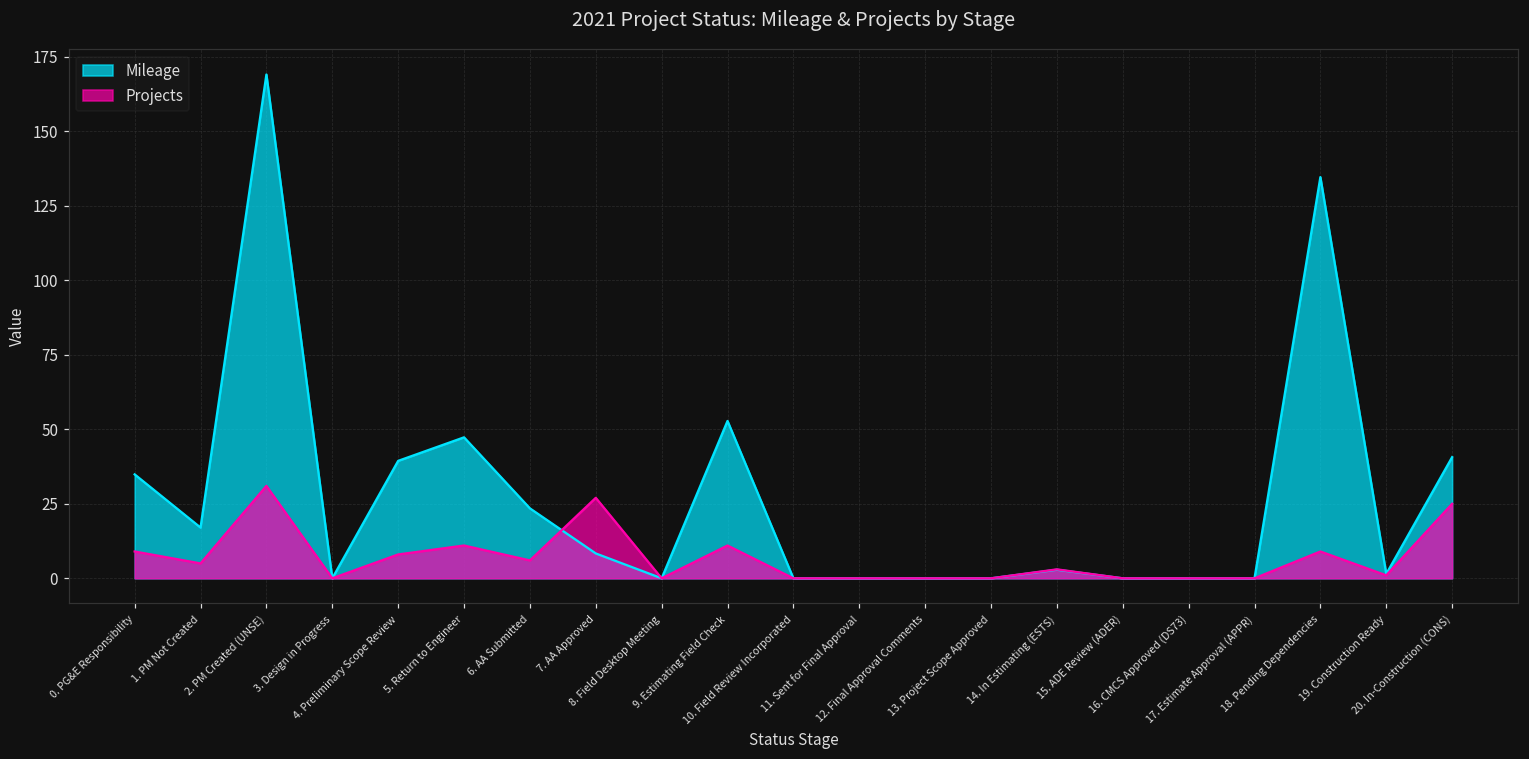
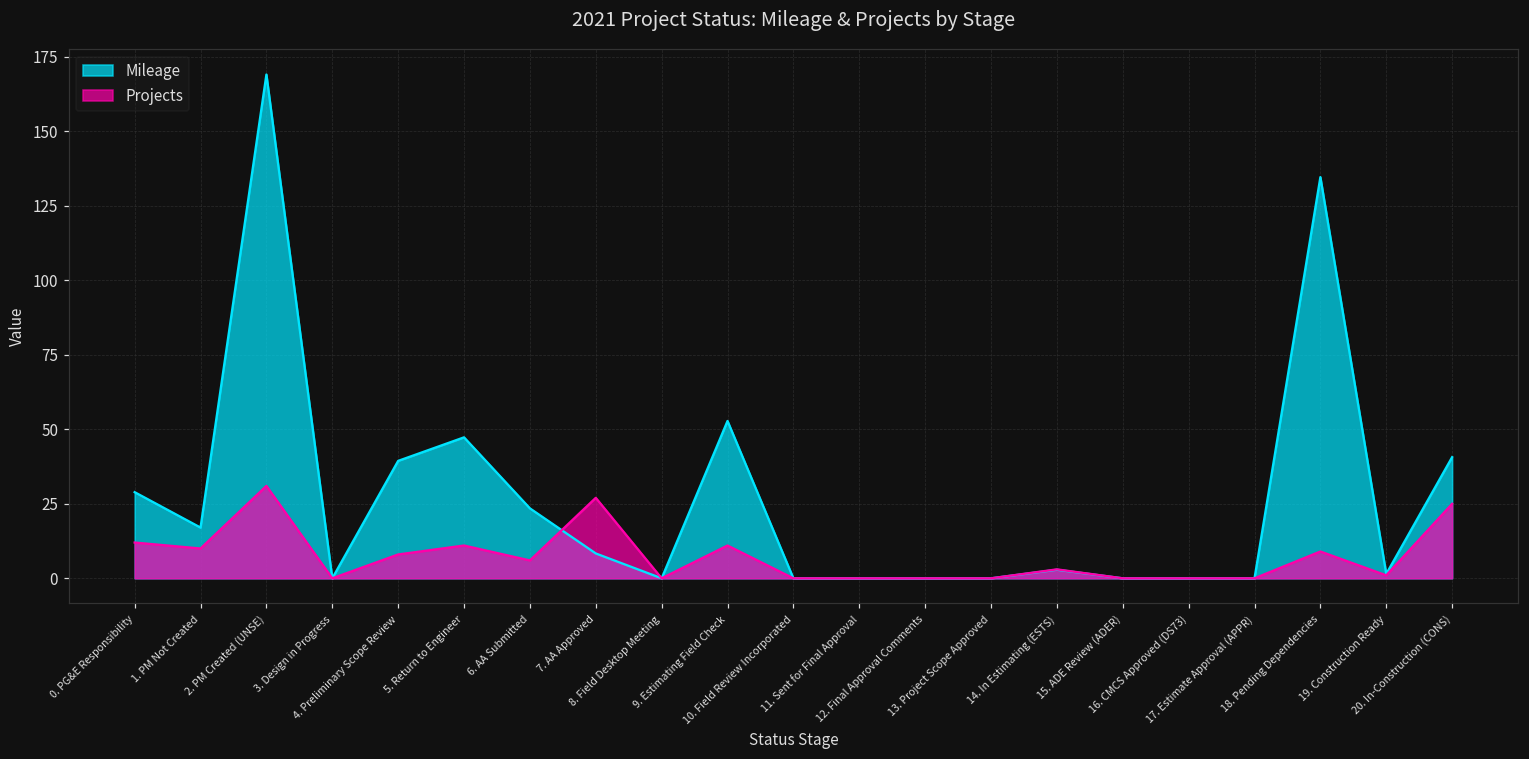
  {
    "Mileage": {
-     "0. PG&E Responsibility": 35,
+     "0. PG&E Responsibility": 29,
      "1. PM Not Created": 17,
      "2. PM Created (UNSE)": 169,
      "4. Preliminary Scope Review": 39,
      "5. Return to Engineer": 47,
      "6. AA Submitted": 23,
      "7. AA Approved": 8,
      "9. Estimating Field Check": 53,
      "18. Pending Dependencies": 135,
      "20. In-Construction (CONS)": 41
    },
    "Projects": {
-     "0. PG&E Responsibility": 9,
-     "1. PM Not Created": 5,
+     "0. PG&E Responsibility": 12,
+     "1. PM Not Created": 10,
      "2. PM Created (UNSE)": 31,
      "4. Preliminary Scope Review": 8,
      "5. Return to Engineer": 11,
      "6. AA Submitted": 6,
      "7. AA Approved": 27,
      "9. Estimating Field Check": 11,
      "18. Pending Dependencies": 9,
      "20. In-Construction (CONS)": 25
    }
  }
